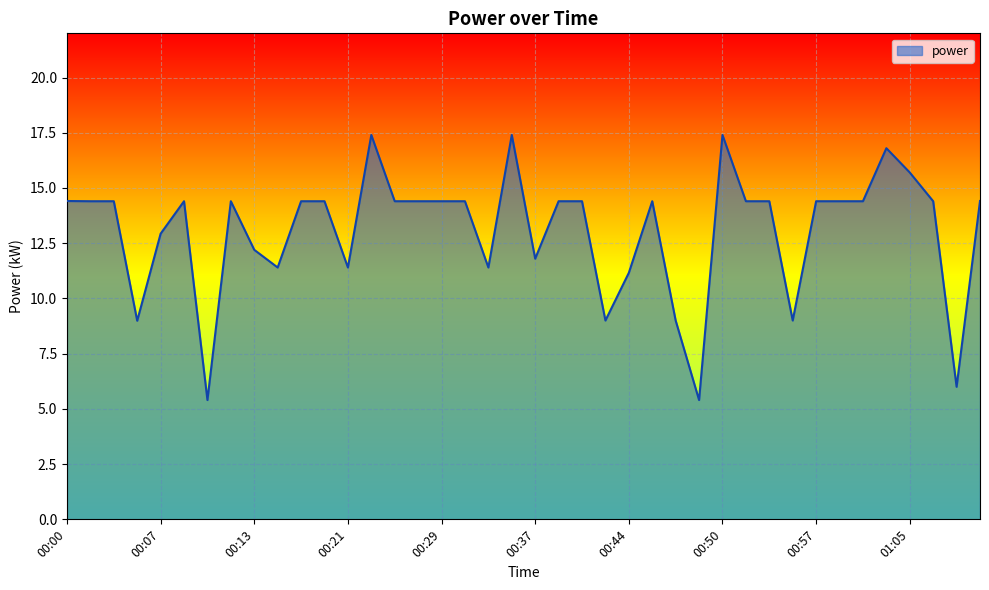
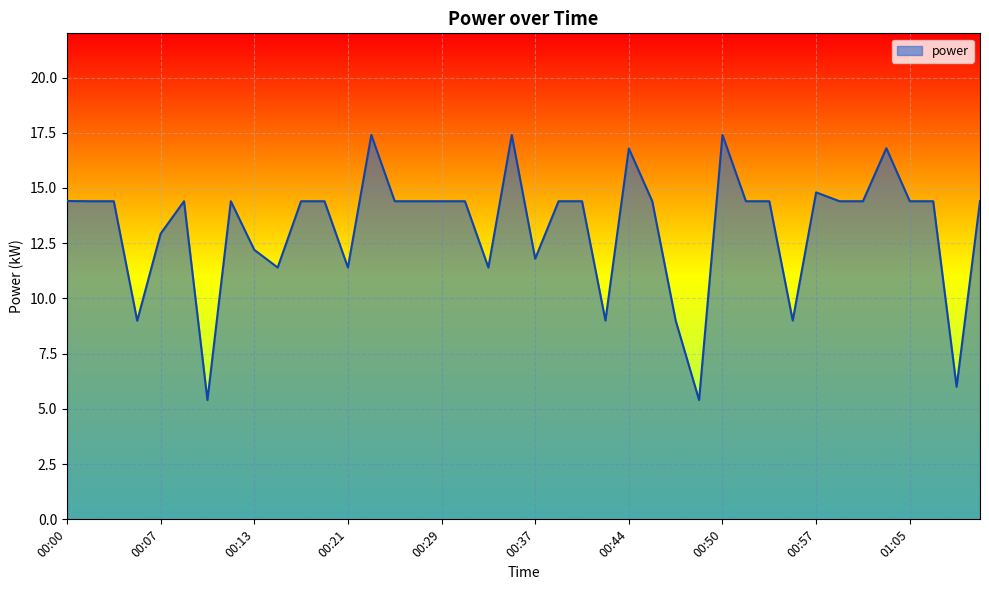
  {
    "00:00": 14.4,
    "00:07": 12.9,
    "00:13": 12.2,
    "00:21": 11.4,
    "00:29": 14.4,
    "00:37": 11.8,
-   "00:44": 11.2,
+   "00:44": 16.8,
    "00:50": 17.4,
-   "00:57": 14.4,
-   "01:05": 15.7
+   "00:57": 14.8,
+   "01:05": 14.4
  }
